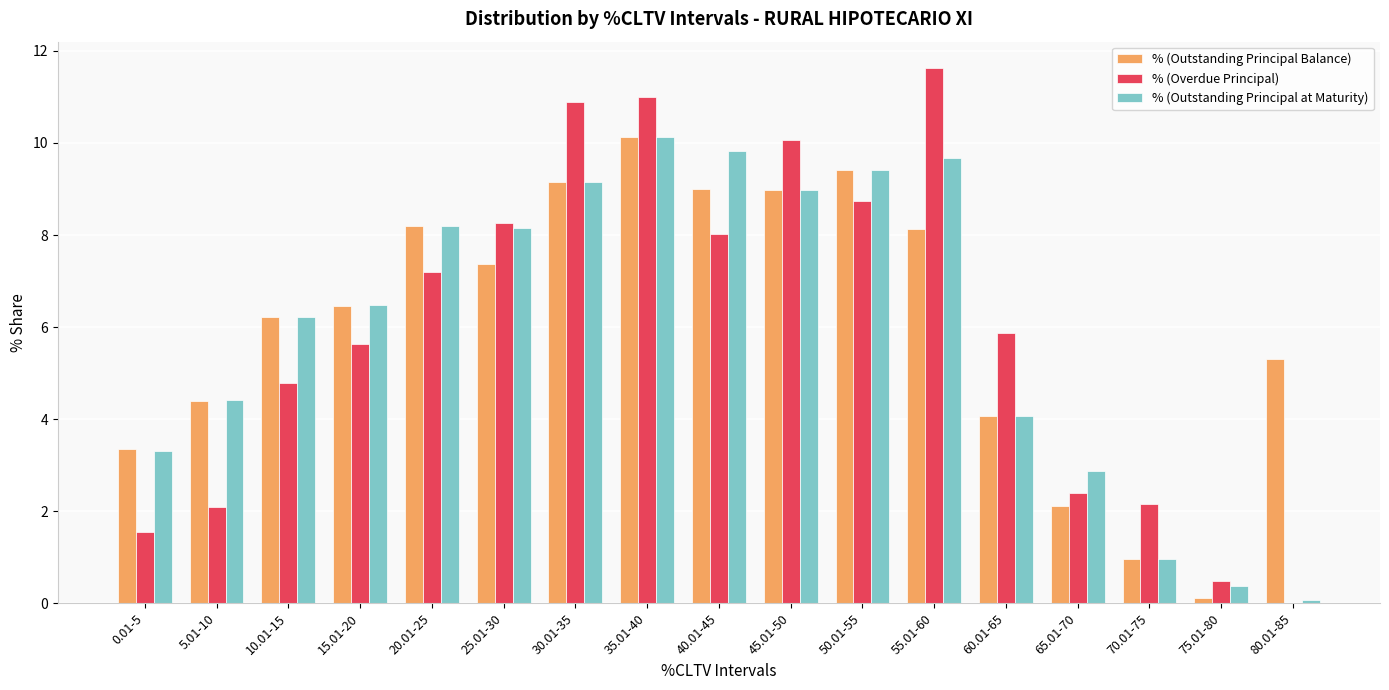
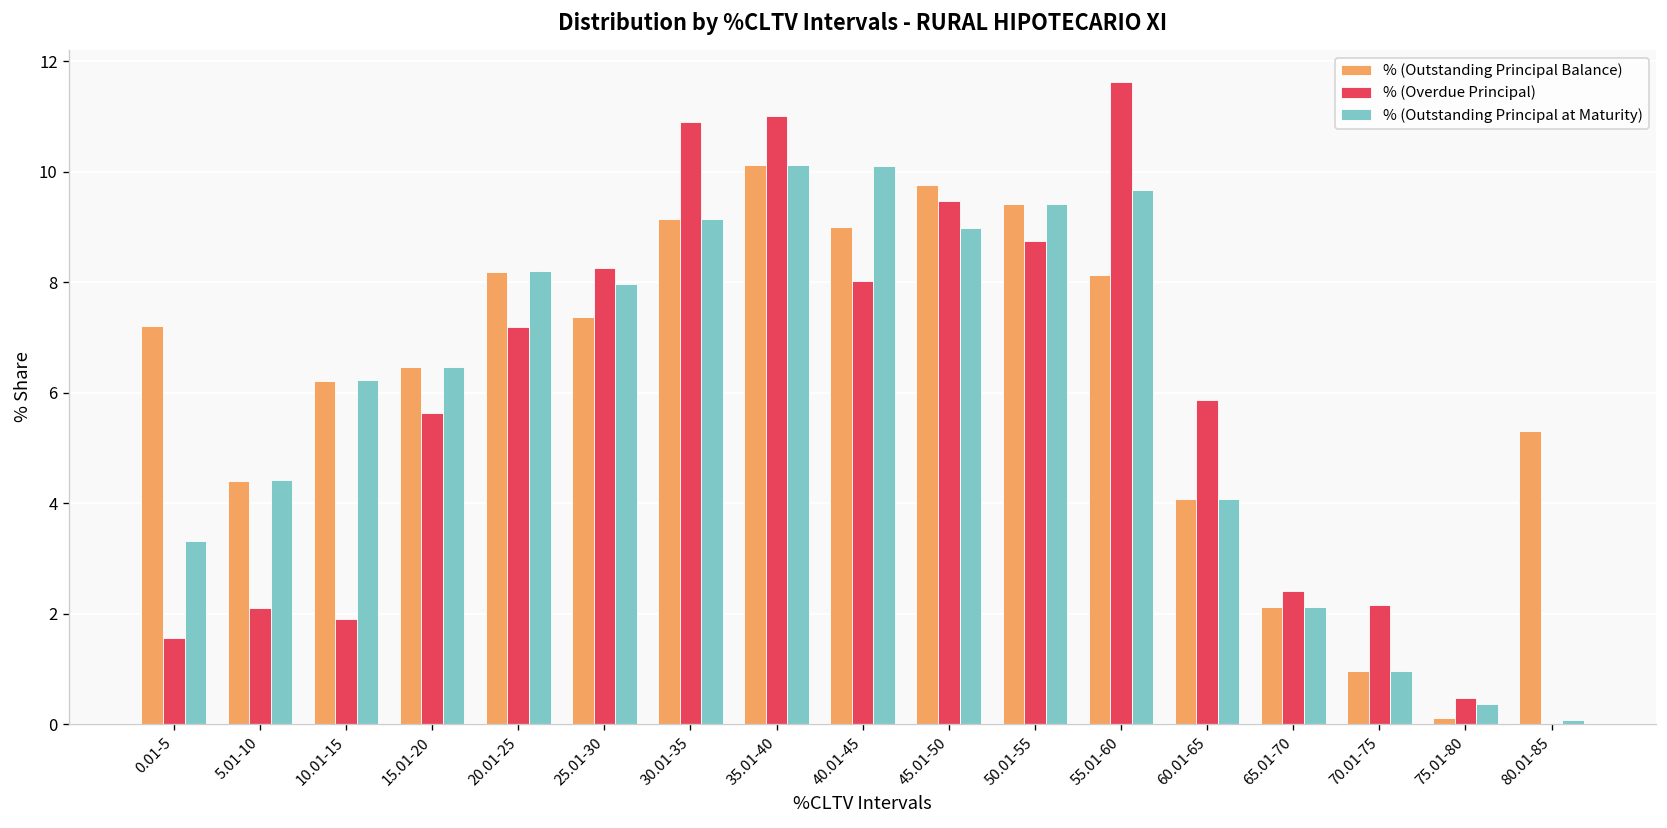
  {
    "% (Outstanding Principal Balance)": {
-     "0.01-5": 3.4,
+     "0.01-5": 7.2,
      "5.01-10": 4.4,
      "10.01-15": 6.2,
      "15.01-20": 6.5,
      "20.01-25": 8.2,
      "25.01-30": 7.4,
      "30.01-35": 9.2,
      "35.01-40": 10.1,
      "40.01-45": 9.0,
-     "45.01-50": 9.0,
+     "45.01-50": 9.8,
      "50.01-55": 9.4,
      "55.01-60": 8.1,
      "60.01-65": 4.1,
      "65.01-70": 2.1,
      "70.01-75": 1.0,
      "75.01-80": 0.1,
      "80.01-85": 5.3
    },
    "% (Overdue Principal)": {
      "0.01-5": 1.6,
      "5.01-10": 2.1,
-     "10.01-15": 4.8,
+     "10.01-15": 1.9,
      "15.01-20": 5.6,
      "20.01-25": 7.2,
      "25.01-30": 8.3,
      "30.01-35": 10.9,
      "35.01-40": 11.0,
      "40.01-45": 8.0,
-     "45.01-50": 10.1,
+     "45.01-50": 9.5,
      "50.01-55": 8.7,
      "55.01-60": 11.6,
      "60.01-65": 5.9,
      "65.01-70": 2.4,
      "70.01-75": 2.2,
      "75.01-80": 0.5,
      "80.01-85": 0.0
    },
    "% (Outstanding Principal at Maturity)": {
      "0.01-5": 3.3,
      "5.01-10": 4.4,
      "10.01-15": 6.2,
      "15.01-20": 6.5,
      "20.01-25": 8.2,
-     "25.01-30": 8.2,
+     "25.01-30": 8.0,
      "30.01-35": 9.2,
      "35.01-40": 10.1,
-     "40.01-45": 9.8,
+     "40.01-45": 10.1,
      "45.01-50": 9.0,
      "50.01-55": 9.4,
      "55.01-60": 9.7,
      "60.01-65": 4.1,
-     "65.01-70": 2.9,
+     "65.01-70": 2.1,
      "70.01-75": 1.0,
      "75.01-80": 0.4,
      "80.01-85": 0.1
    }
  }
